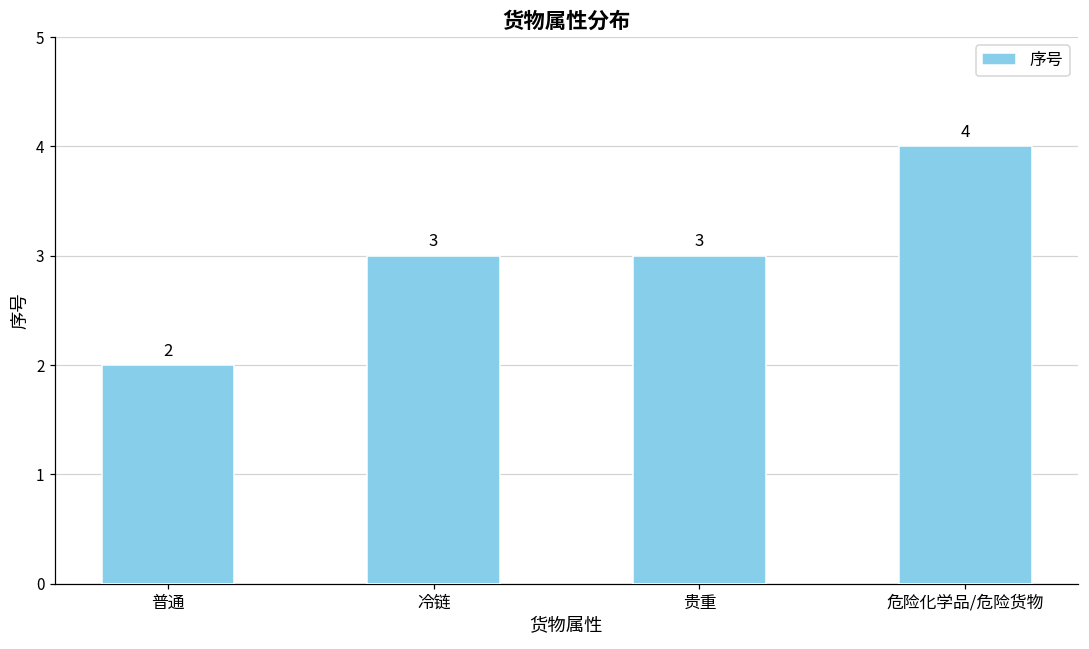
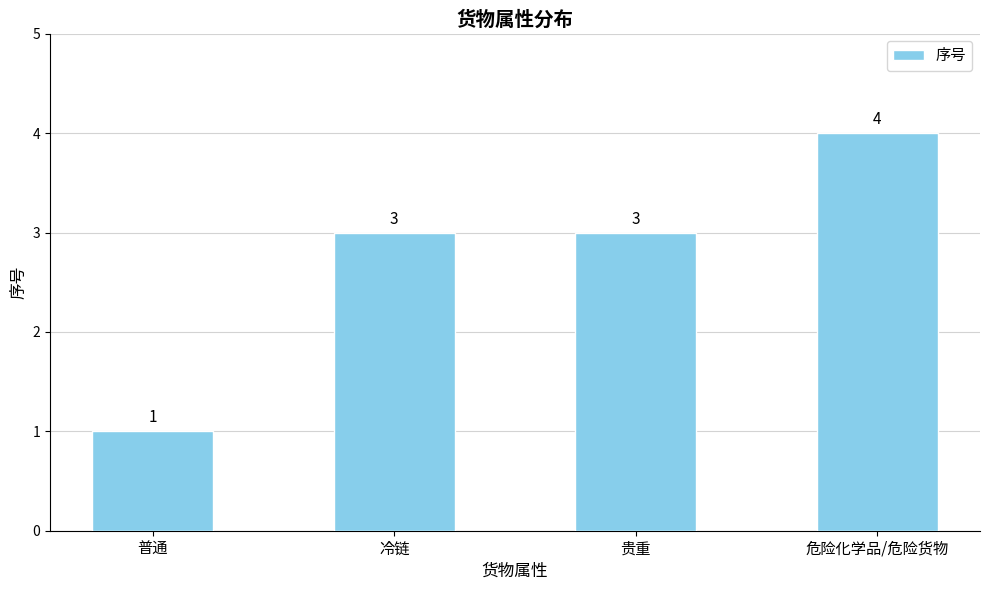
  {
-   "普通": 2,
+   "普通": 1,
    "冷链": 3,
    "贵重": 3,
    "危险化学品/危险货物": 4
  }
